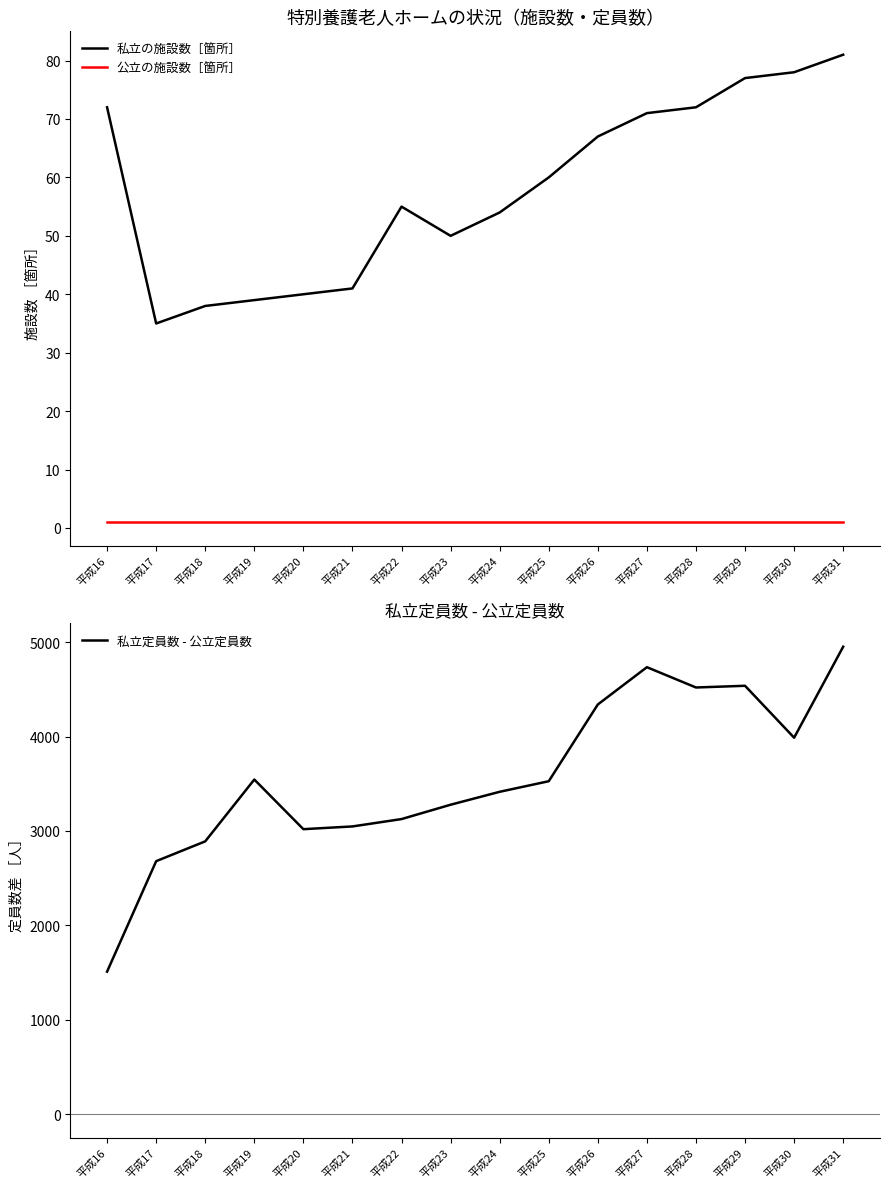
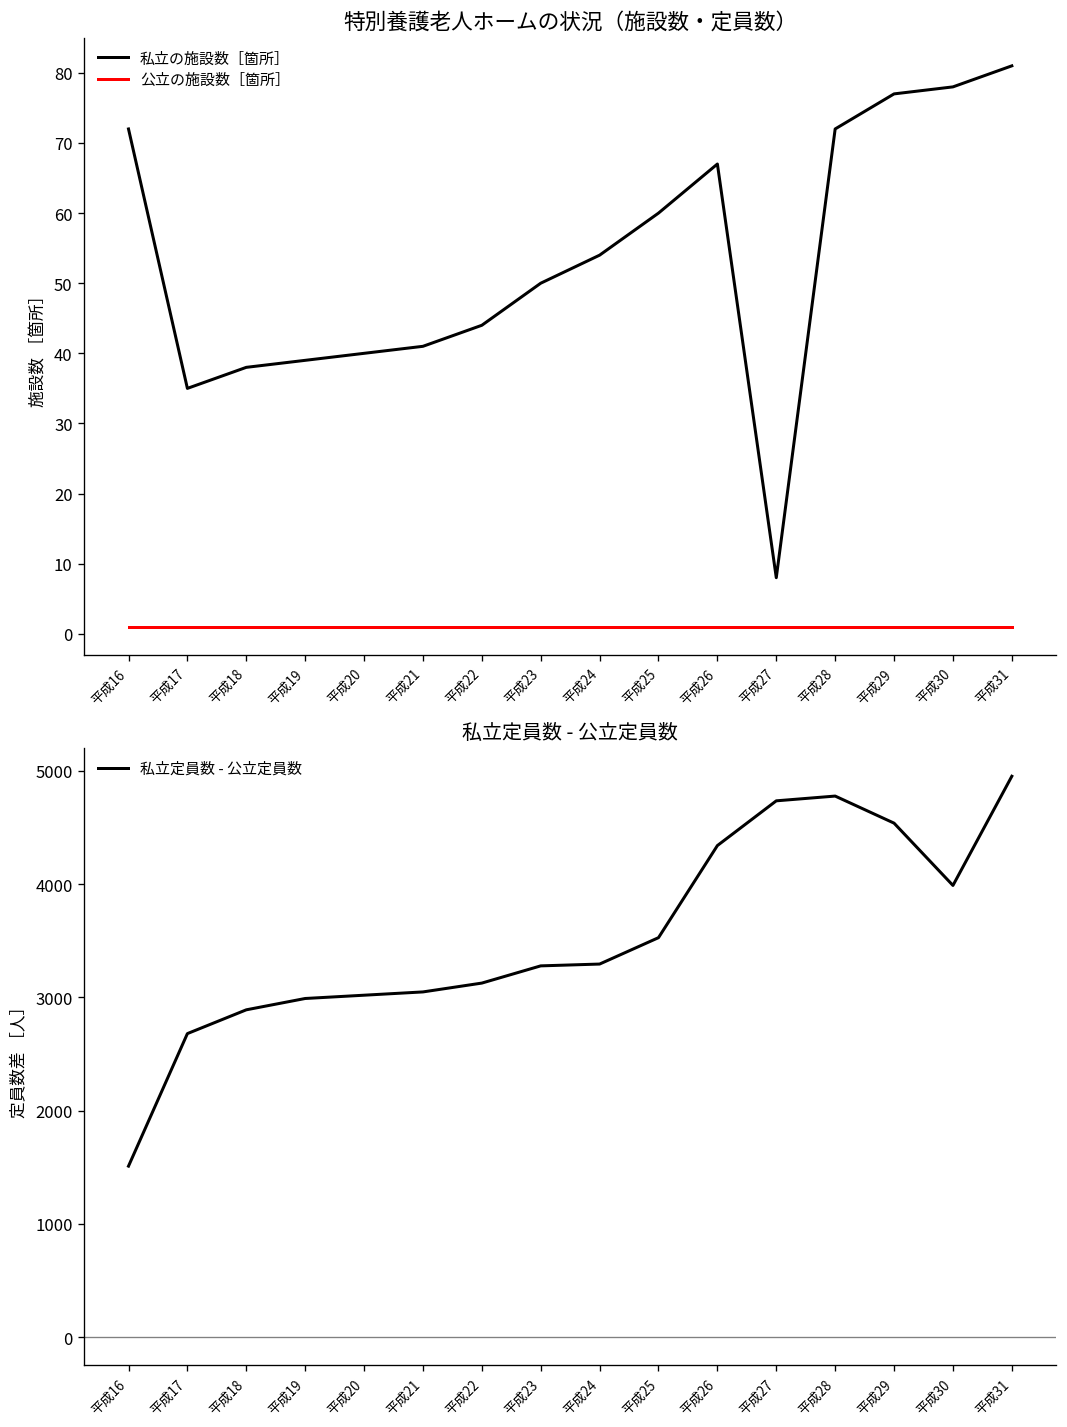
  {
    "特別養護老人ホームの状況（施設数・定員数）": {
      "私立の施設数［箇所］": {
        "平成16": 72,
        "平成17": 35,
        "平成18": 38,
        "平成19": 39,
        "平成20": 40,
        "平成21": 41,
-       "平成22": 55,
+       "平成22": 44,
        "平成23": 50,
        "平成24": 54,
        "平成25": 60,
        "平成26": 67,
-       "平成27": 71,
+       "平成27": 8,
        "平成28": 72,
        "平成29": 77,
        "平成30": 78,
        "平成31": 81
      },
      "公立の施設数［箇所］": {
        "平成16": 1,
        "平成17": 1,
        "平成18": 1,
        "平成19": 1,
        "平成20": 1,
        "平成21": 1,
        "平成22": 1,
        "平成23": 1,
        "平成24": 1,
        "平成25": 1,
        "平成26": 1,
        "平成27": 1,
        "平成28": 1,
        "平成29": 1,
        "平成30": 1,
        "平成31": 1
      }
    },
    "私立定員数 - 公立定員数": {
      "平成16": 1500,
      "平成17": 2700,
      "平成18": 2900,
-     "平成19": 3500,
+     "平成19": 3000,
      "平成20": 3000,
      "平成21": 3000,
      "平成22": 3100,
      "平成23": 3300,
-     "平成24": 3400,
+     "平成24": 3300,
      "平成25": 3500,
      "平成26": 4300,
      "平成27": 4700,
-     "平成28": 4500,
+     "平成28": 4800,
      "平成29": 4500,
      "平成30": 4000,
      "平成31": 5000
    }
  }
